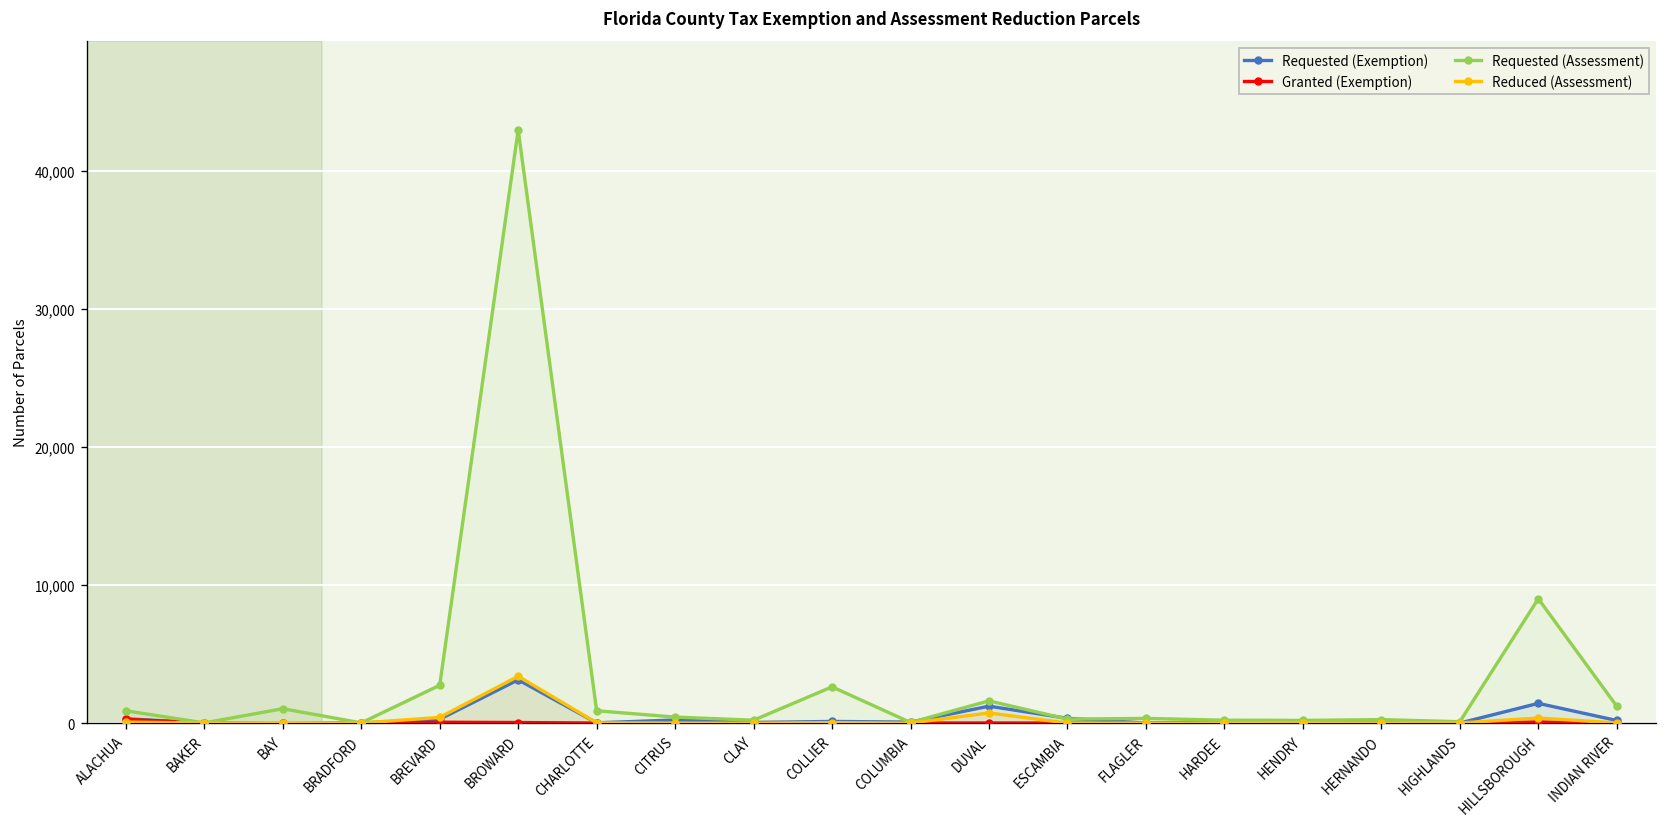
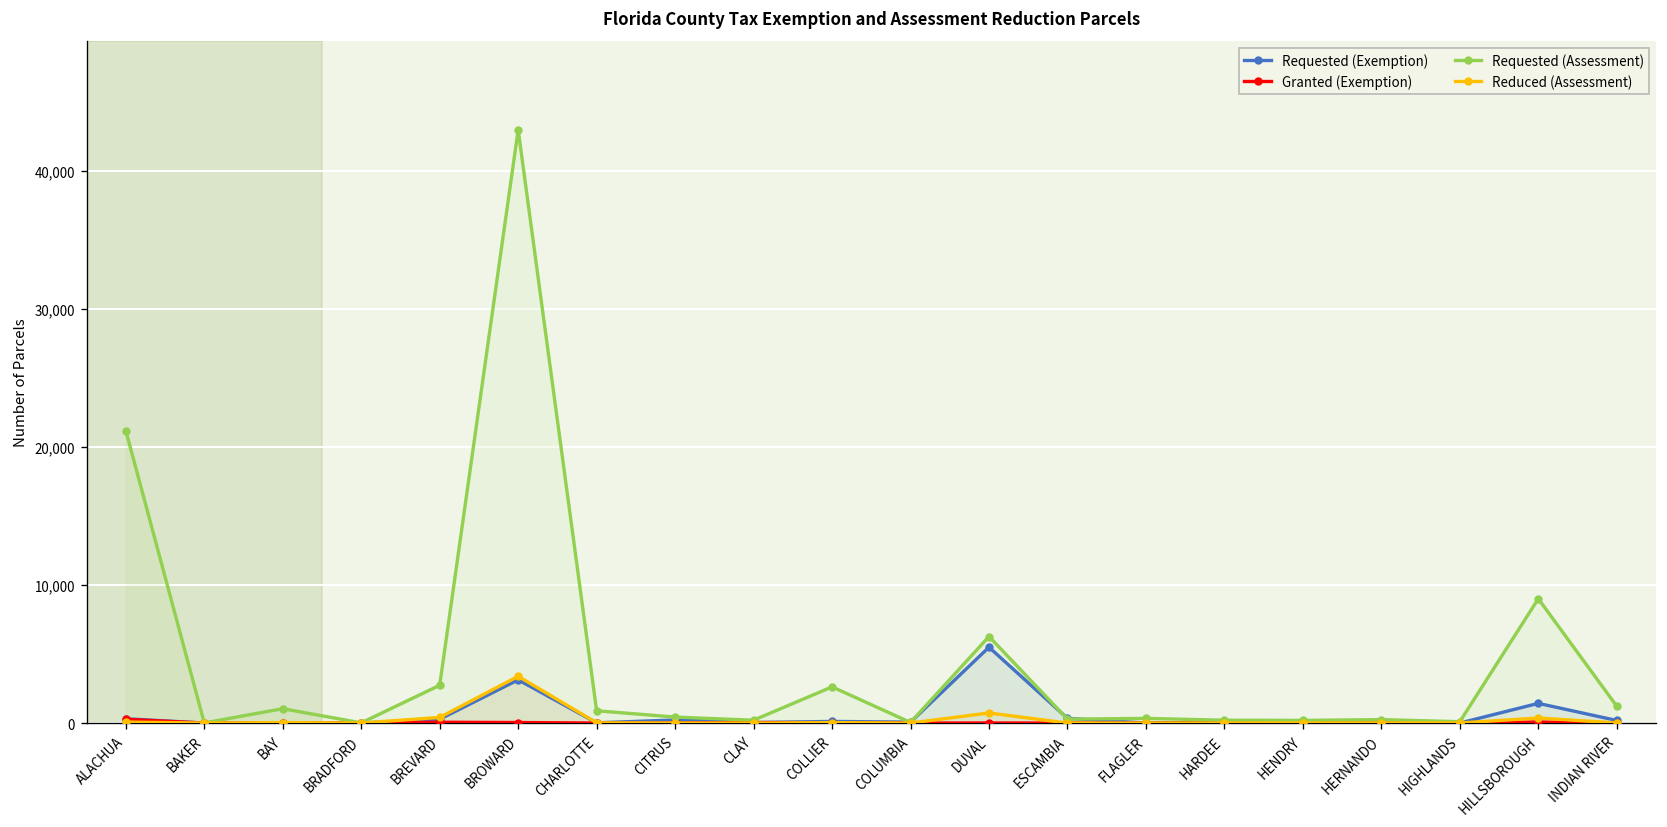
  {
    "Requested (Exemption)": {
      "BROWARD": "3,100",
-     "DUVAL": "1,200",
+     "DUVAL": "5,500",
      "HILLSBOROUGH": "1,400"
    },
    "Granted (Exemption)": {
      "BROWARD": "0",
      "DUVAL": "0",
      "HILLSBOROUGH": "100"
    },
    "Requested (Assessment)": {
-     "ALACHUA": "900",
+     "ALACHUA": "21,200",
      "BAY": "1,000",
      "BREVARD": "2,700",
      "BROWARD": "43,000",
      "CHARLOTTE": "900",
      "COLLIER": "2,600",
-     "DUVAL": "1,600",
+     "DUVAL": "6,300",
      "FLAGLER": "300",
      "HERNANDO": "200",
      "HILLSBOROUGH": "9,000",
      "INDIAN RIVER": "1,200"
    },
    "Reduced (Assessment)": {
      "BROWARD": "3,400",
      "DUVAL": "700",
      "HILLSBOROUGH": "400"
    }
  }
